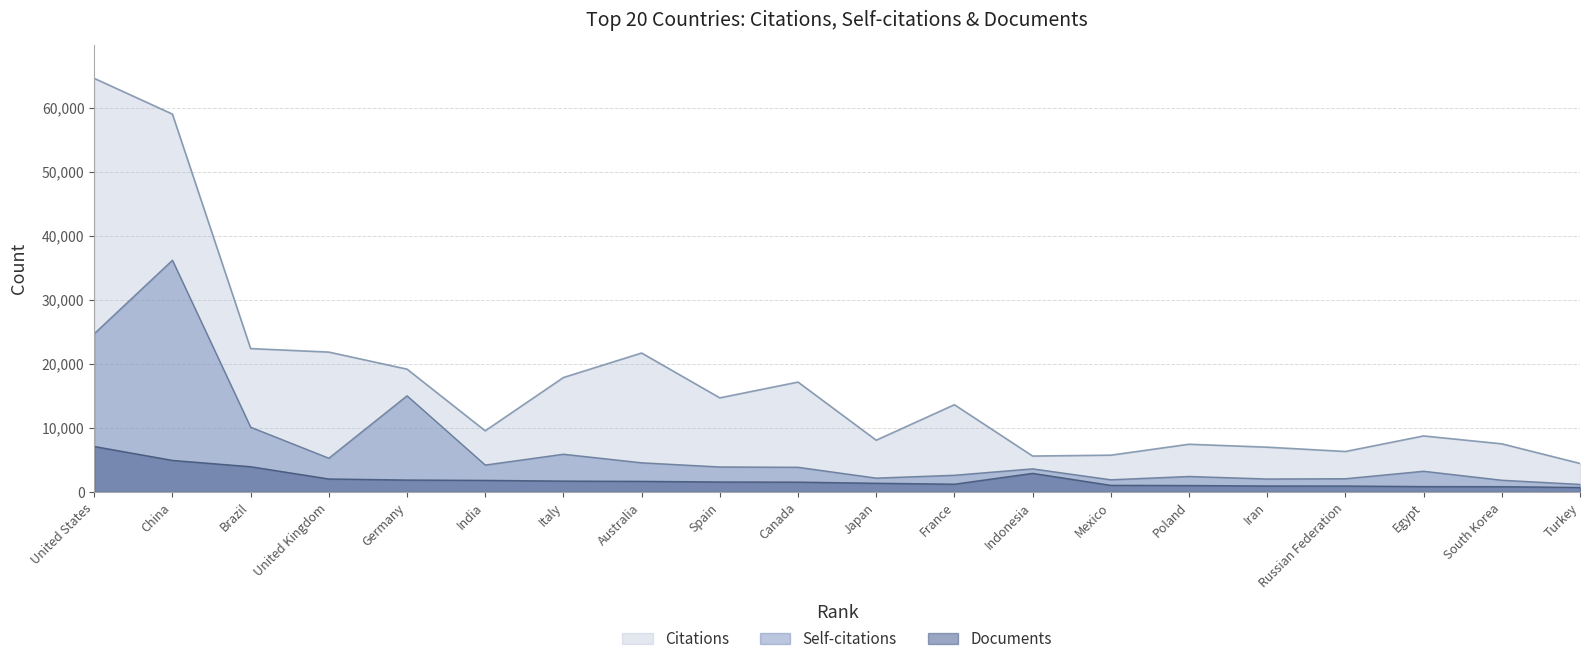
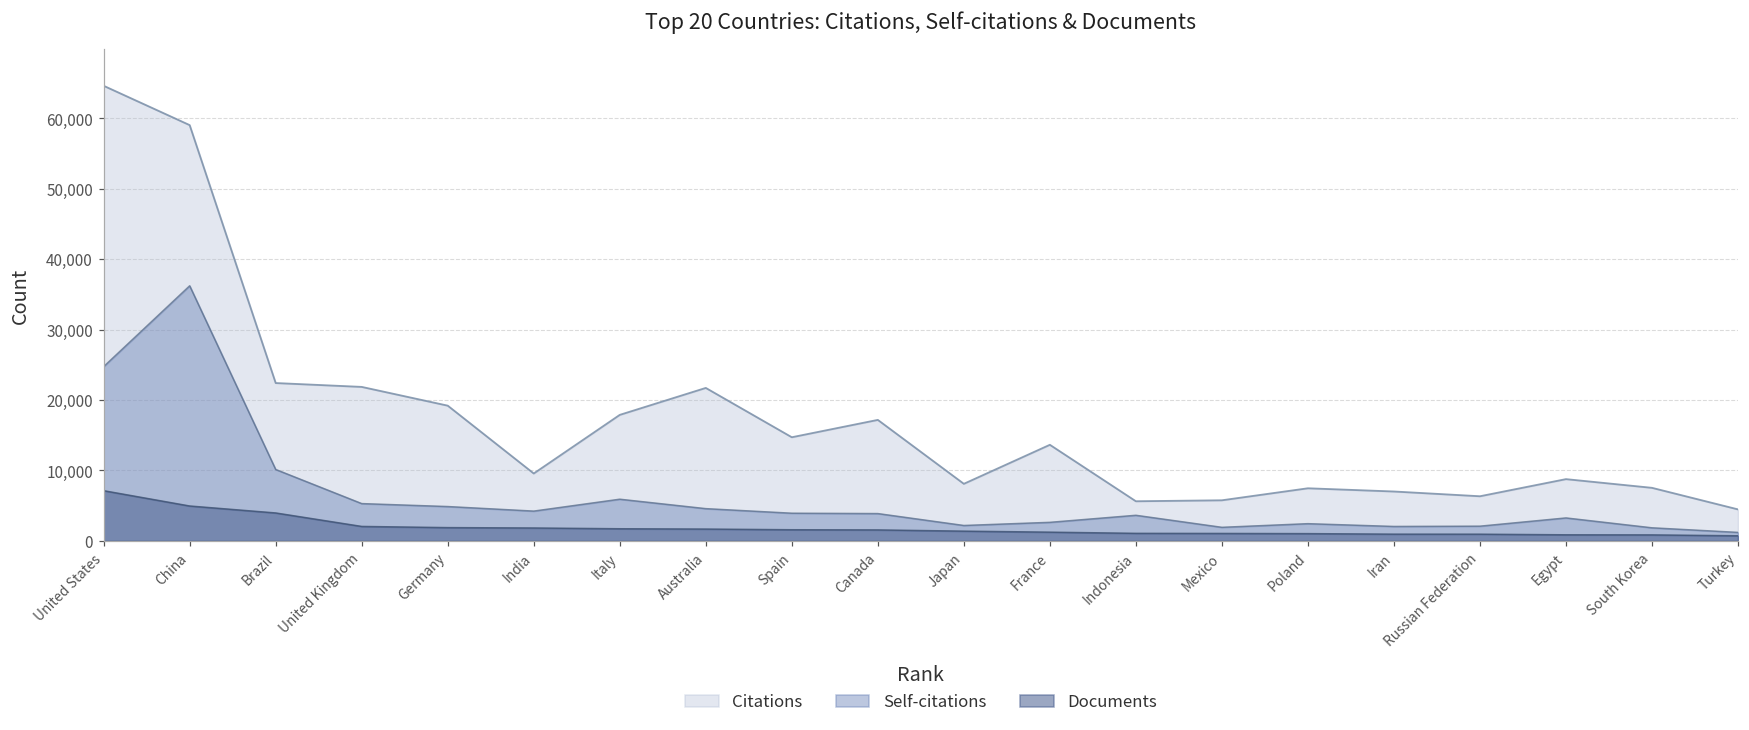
  {
    "Citations": {
      "United States": "65,000",
      "China": "59,000",
      "Brazil": "22,000",
      "United Kingdom": "22,000",
      "Germany": "19,000",
      "India": "10,000",
      "Italy": "18,000",
      "Australia": "22,000",
      "Spain": "15,000",
      "Canada": "17,000",
      "Japan": "8,000",
      "France": "14,000",
      "Indonesia": "6,000",
      "Mexico": "6,000",
      "Poland": "7,000",
      "Iran": "7,000",
      "Russian Federation": "6,000",
      "Egypt": "9,000",
      "South Korea": "8,000",
      "Turkey": "4,000"
    },
    "Self-citations": {
      "United States": "25,000",
      "China": "36,000",
      "Brazil": "10,000",
      "United Kingdom": "5,000",
-     "Germany": "15,000",
+     "Germany": "5,000",
      "India": "4,000",
      "Italy": "6,000",
      "Australia": "5,000",
      "Spain": "4,000",
      "Canada": "4,000",
      "Japan": "2,000",
      "France": "3,000",
      "Indonesia": "4,000",
      "Mexico": "2,000",
      "Poland": "2,000",
      "Iran": "2,000",
      "Russian Federation": "2,000",
      "Egypt": "3,000",
      "South Korea": "2,000",
      "Turkey": "1,000"
    },
    "Documents": {
      "United States": "7,000",
      "China": "5,000",
      "Brazil": "4,000",
      "United Kingdom": "2,000",
      "Germany": "2,000",
      "India": "2,000",
      "Italy": "2,000",
      "Australia": "2,000",
      "Spain": "2,000",
      "Canada": "2,000",
      "Japan": "1,000",
      "France": "1,000",
-     "Indonesia": "3,000",
+     "Indonesia": "1,000",
      "Mexico": "1,000",
      "Poland": "1,000",
      "Iran": "1,000",
      "Russian Federation": "1,000",
      "Egypt": "1,000",
      "South Korea": "1,000",
      "Turkey": "1,000"
    }
  }
